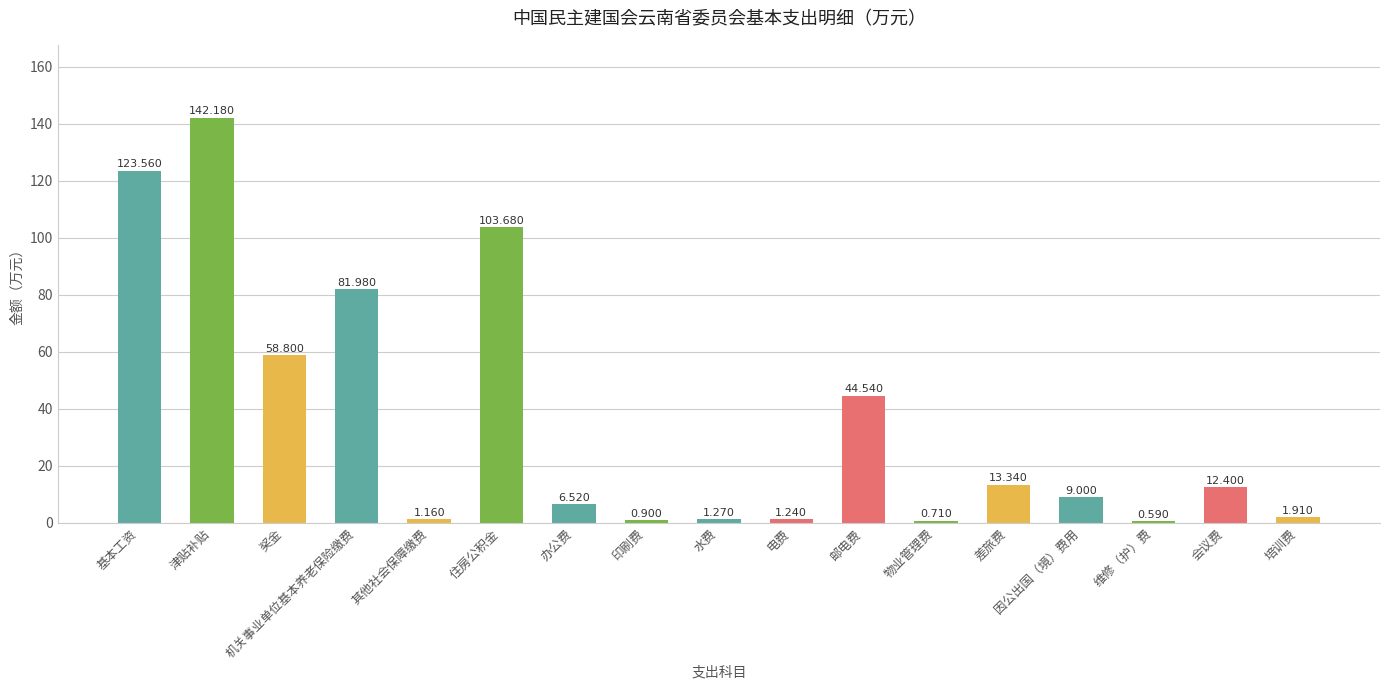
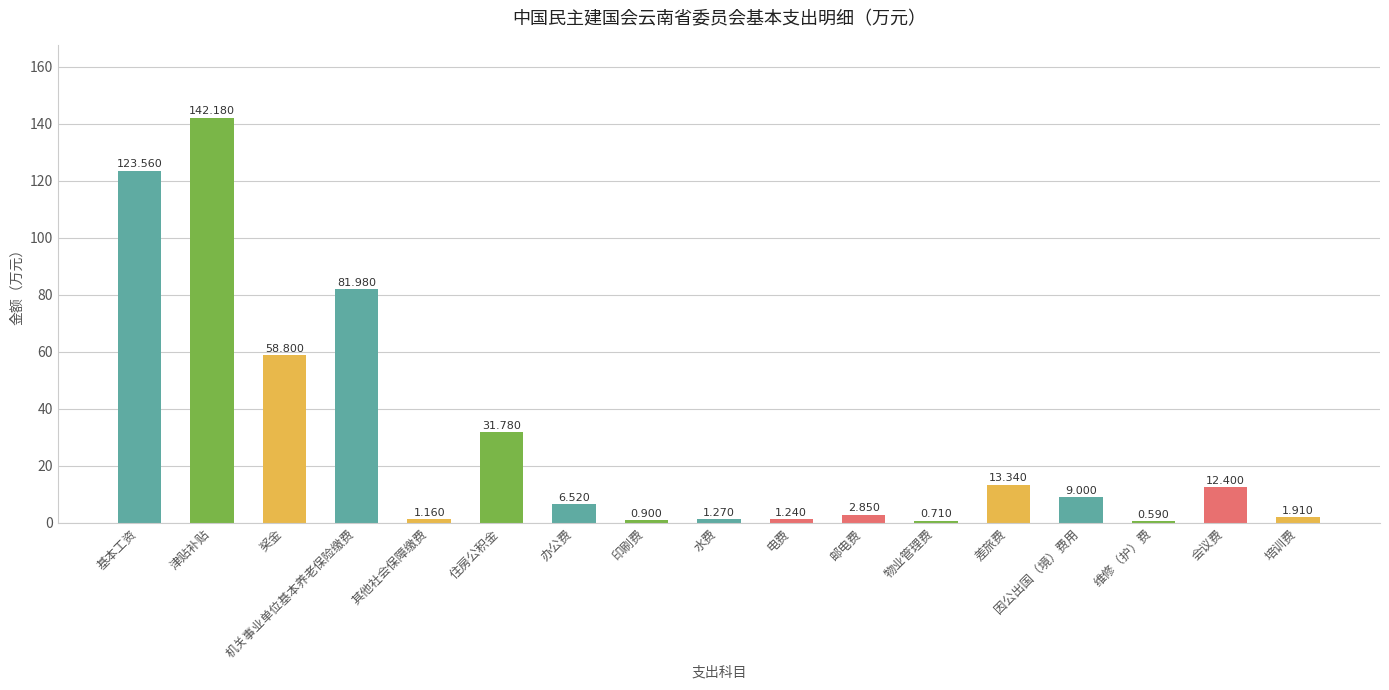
  {
    "基本工资": 123.560,
    "津贴补贴": 142.180,
    "奖金": 58.800,
    "机关事业单位基本养老保险缴费": 81.980,
    "其他社会保障缴费": 1.160,
-   "住房公积金": 103.680,
+   "住房公积金": 31.780,
    "办公费": 6.520,
    "印刷费": 0.900,
    "水费": 1.270,
    "电费": 1.240,
-   "邮电费": 44.540,
+   "邮电费": 2.850,
    "物业管理费": 0.710,
    "差旅费": 13.340,
    "因公出国（境）费用": 9.000,
    "维修（护）费": 0.590,
    "会议费": 12.400,
    "培训费": 1.910
  }
